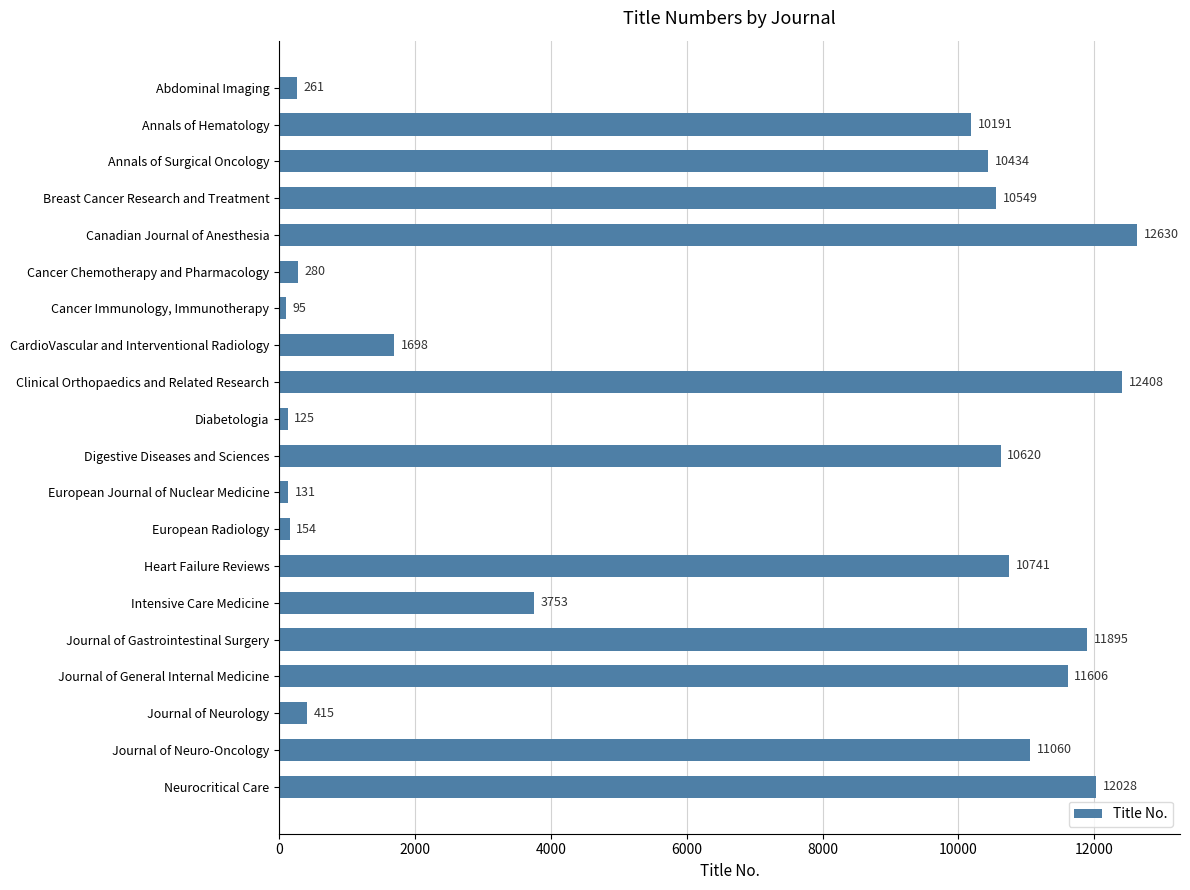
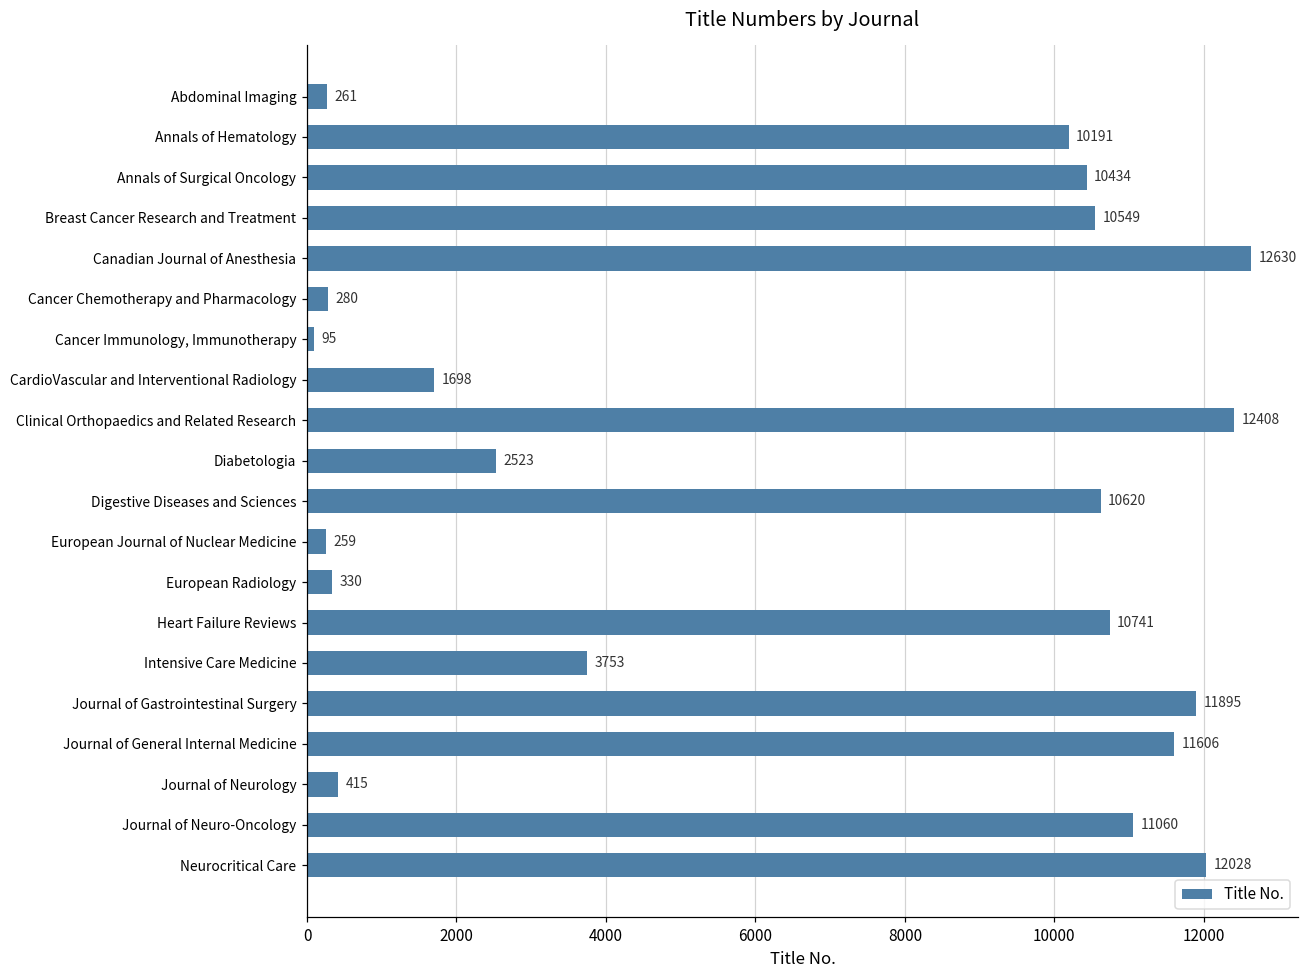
  {
    "Abdominal Imaging": 261,
    "Annals of Hematology": 10191,
    "Annals of Surgical Oncology": 10434,
    "Breast Cancer Research and Treatment": 10549,
    "Canadian Journal of Anesthesia": 12630,
    "Cancer Chemotherapy and Pharmacology": 280,
    "Cancer Immunology, Immunotherapy": 95,
    "CardioVascular and Interventional Radiology": 1698,
    "Clinical Orthopaedics and Related Research": 12408,
-   "Diabetologia": 125,
+   "Diabetologia": 2523,
    "Digestive Diseases and Sciences": 10620,
-   "European Journal of Nuclear Medicine": 131,
-   "European Radiology": 154,
+   "European Journal of Nuclear Medicine": 259,
+   "European Radiology": 330,
    "Heart Failure Reviews": 10741,
    "Intensive Care Medicine": 3753,
    "Journal of Gastrointestinal Surgery": 11895,
    "Journal of General Internal Medicine": 11606,
    "Journal of Neurology": 415,
    "Journal of Neuro-Oncology": 11060,
    "Neurocritical Care": 12028
  }
